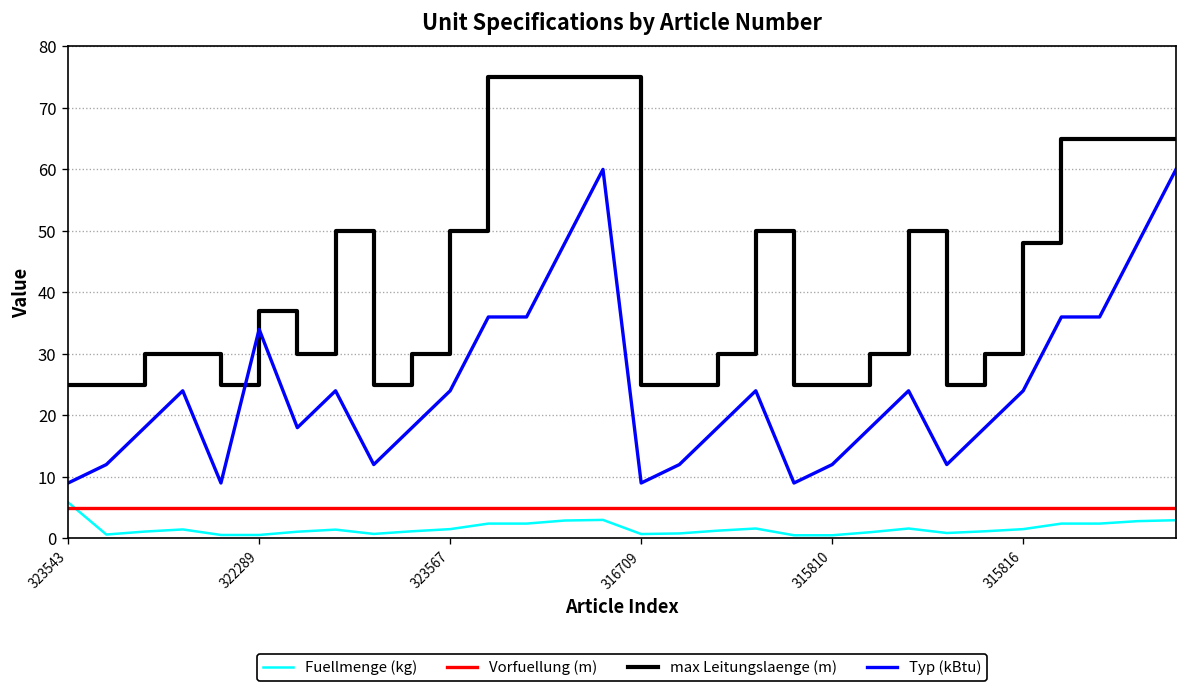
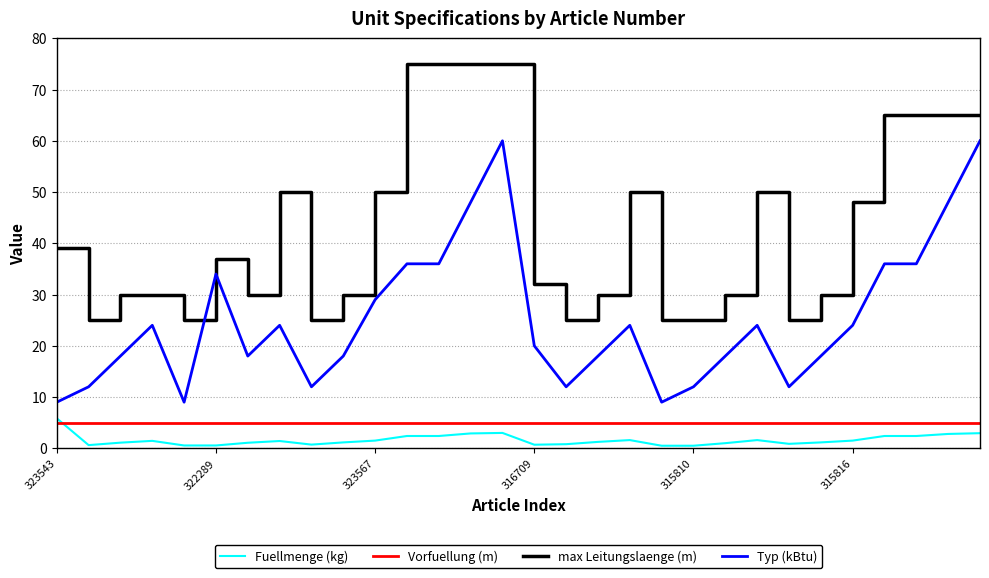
  {
    "Fuellmenge (kg)": {
      "323543": 6,
      "322289": 1,
      "323567": 2,
      "316709": 1,
      "315810": 1,
      "315816": 2
    },
    "Vorfuellung (m)": {
      "323543": 5,
      "322289": 5,
      "323567": 5,
      "316709": 5,
      "315810": 5,
      "315816": 5
    },
    "max Leitungslaenge (m)": {
-     "323543": 25,
+     "323543": 39,
      "322289": 37,
      "323567": 50,
-     "316709": 25,
+     "316709": 32,
      "315810": 25,
      "315816": 48
    },
    "Typ (kBtu)": {
      "323543": 9,
      "322289": 34,
-     "323567": 24,
-     "316709": 9,
+     "323567": 29,
+     "316709": 20,
      "315810": 12,
      "315816": 24
    }
  }
